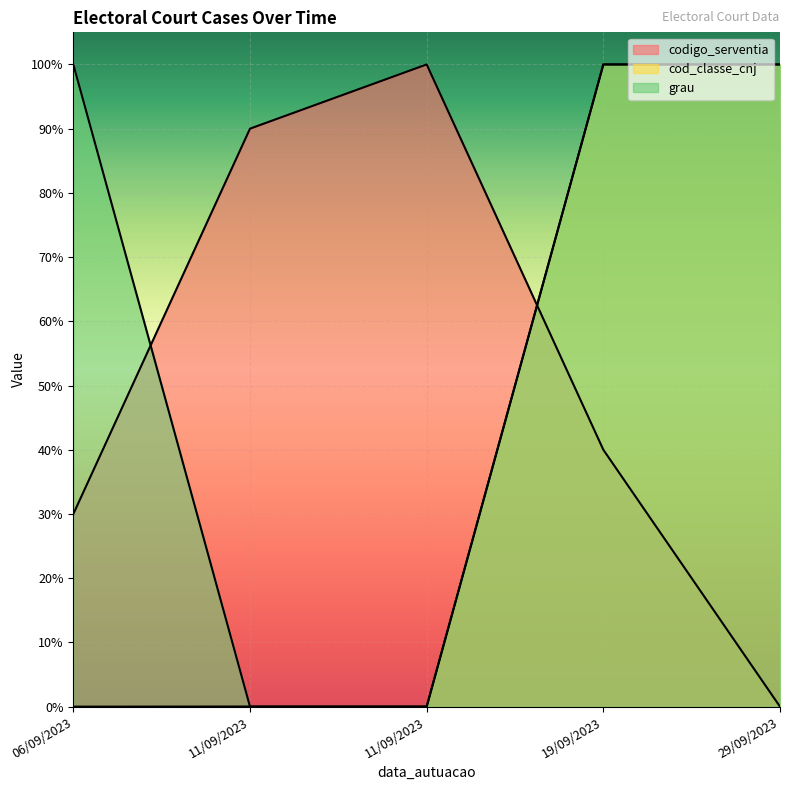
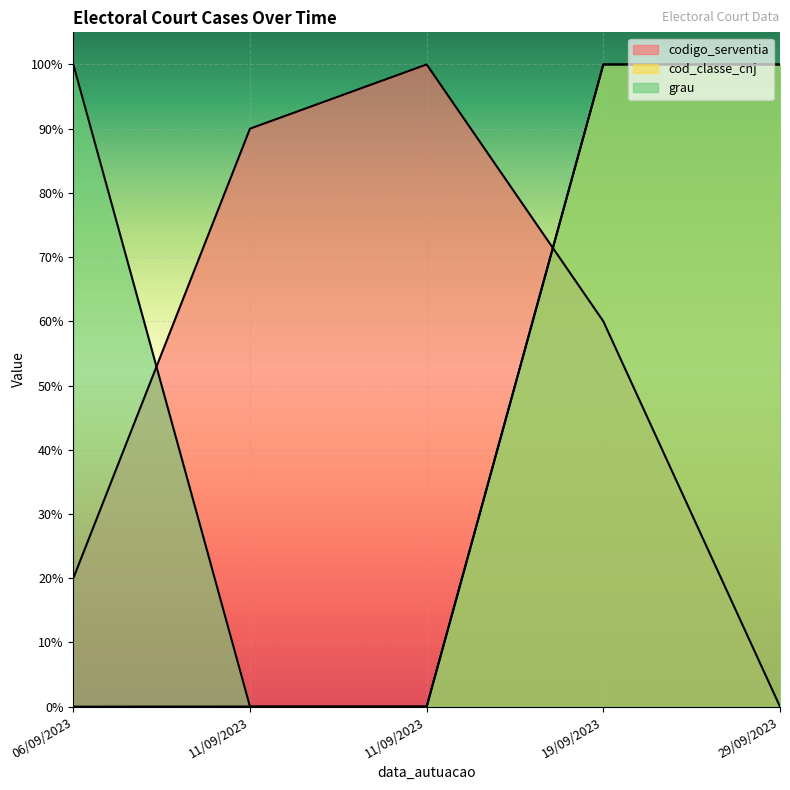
  {
    "codigo_serventia": {
-     "06/09/2023": "30%",
-     "19/09/2023": "40%",
+     "06/09/2023": "20%",
+     "19/09/2023": "60%",
      "29/09/2023": "0%"
    },
    "cod_classe_cnj": {
      "06/09/2023": "0%"
    },
    "grau": {
      "06/09/2023": "100%"
    }
  }
